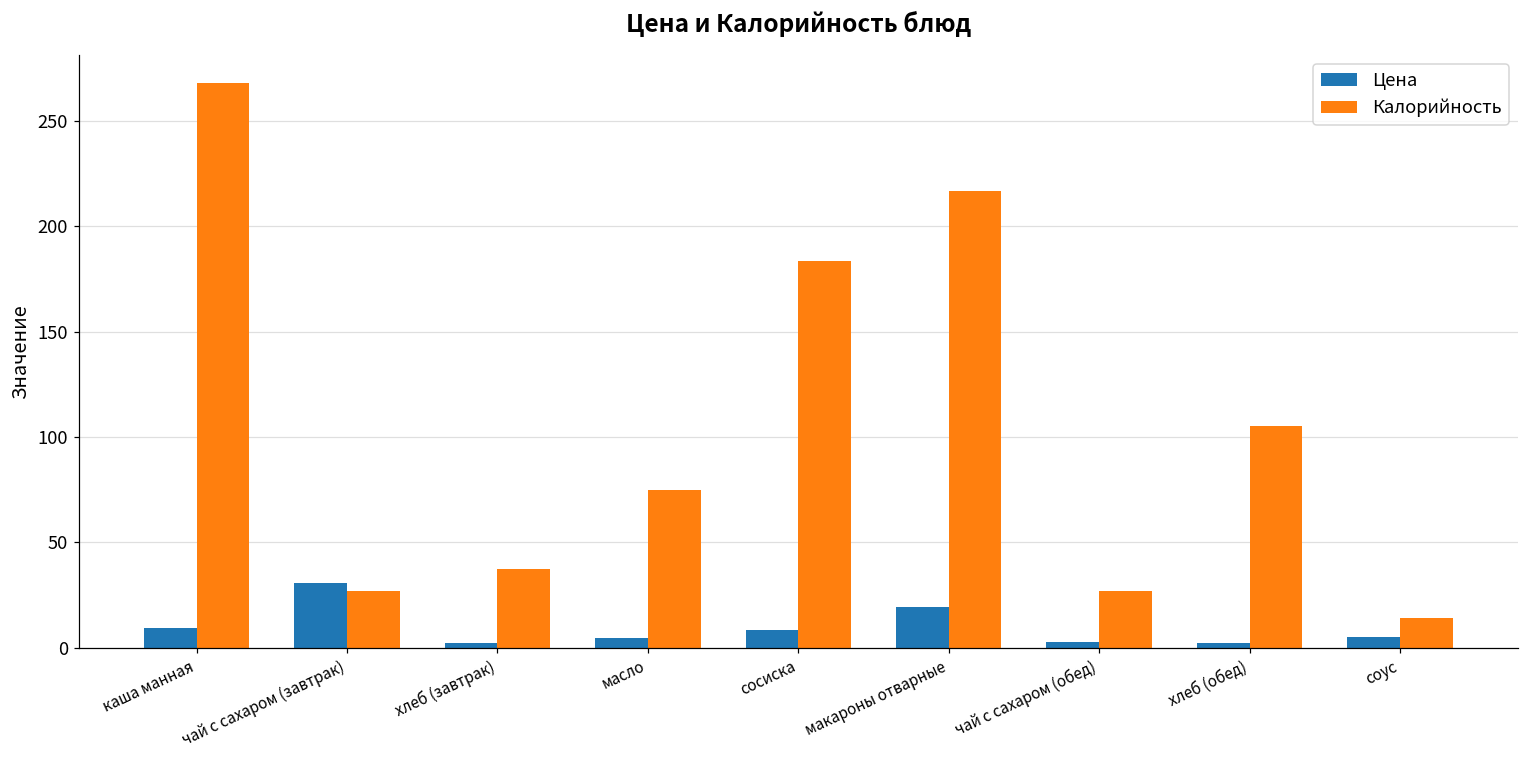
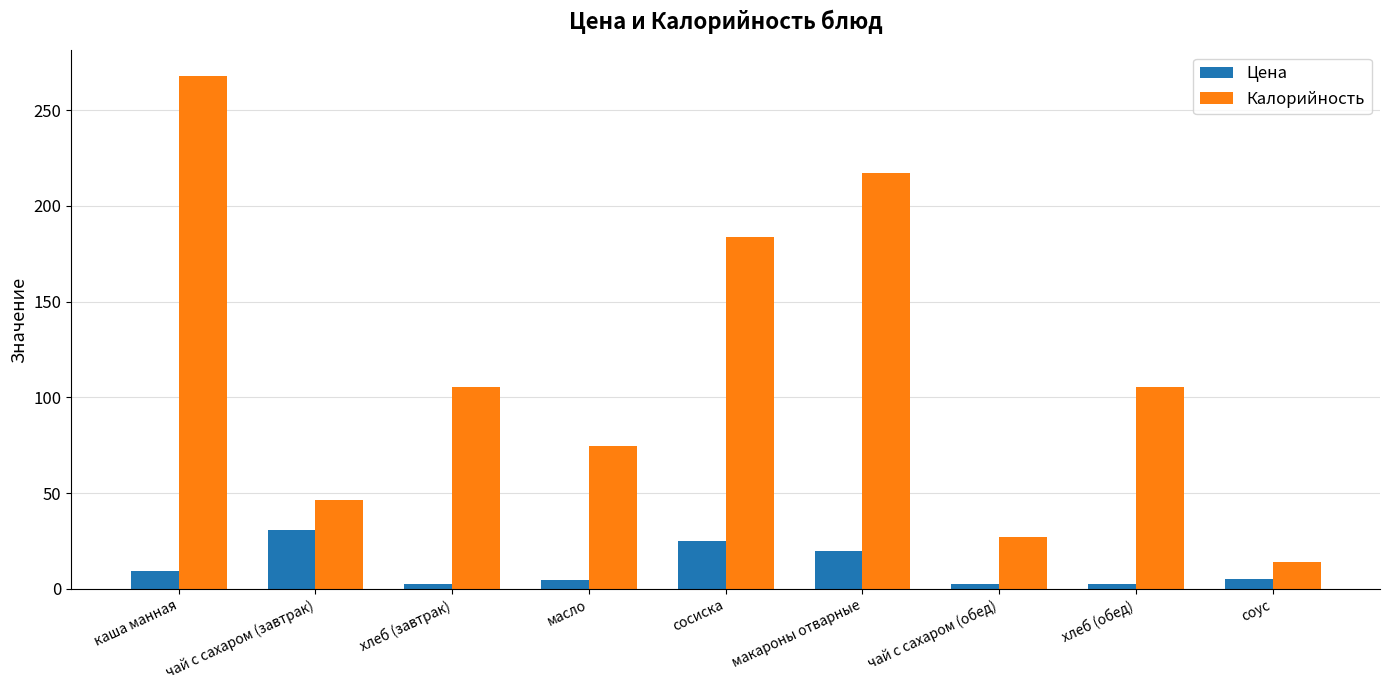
  {
    "Цена": {
      "каша манная": 9,
      "чай с сахаром (завтрак)": 31,
      "хлеб (завтрак)": 2,
      "масло": 5,
-     "сосиска": 9,
+     "сосиска": 25,
      "макароны отварные": 20,
      "чай с сахаром (обед)": 3,
      "хлеб (обед)": 2,
      "соус": 5
    },
    "Калорийность": {
      "каша манная": 268,
-     "чай с сахаром (завтрак)": 27,
-     "хлеб (завтрак)": 38,
+     "чай с сахаром (завтрак)": 46,
+     "хлеб (завтрак)": 106,
      "масло": 75,
      "сосиска": 184,
      "макароны отварные": 217,
      "чай с сахаром (обед)": 27,
      "хлеб (обед)": 106,
      "соус": 14
    }
  }
